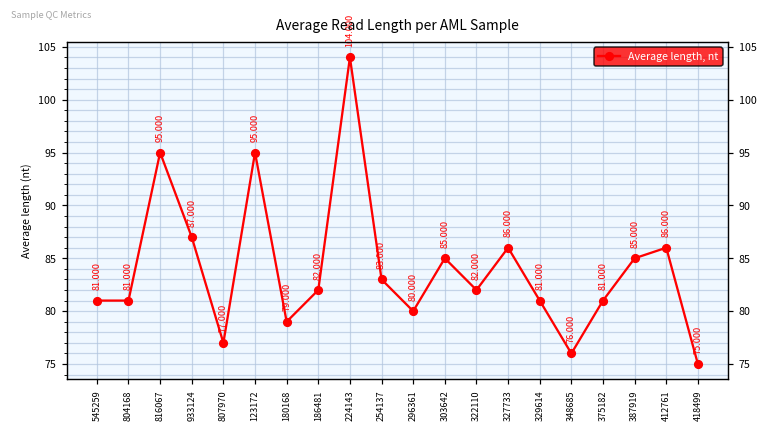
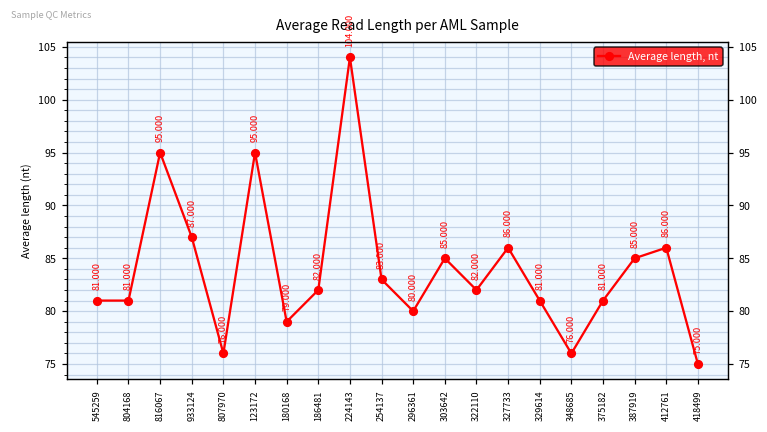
  {
    "545259": 81.000,
    "804168": 81.000,
    "816067": 95.000,
    "933124": 87.000,
-   "807970": 77.000,
+   "807970": 76.000,
    "123172": 95.000,
    "180168": 79.000,
    "186481": 82.000,
    "224143": 104.000,
    "254137": 83.000,
    "296361": 80.000,
    "303642": 85.000,
    "322110": 82.000,
    "327733": 86.000,
    "329614": 81.000,
    "348685": 76.000,
    "375182": 81.000,
    "387919": 85.000,
    "412761": 86.000,
    "418499": 75.000
  }
